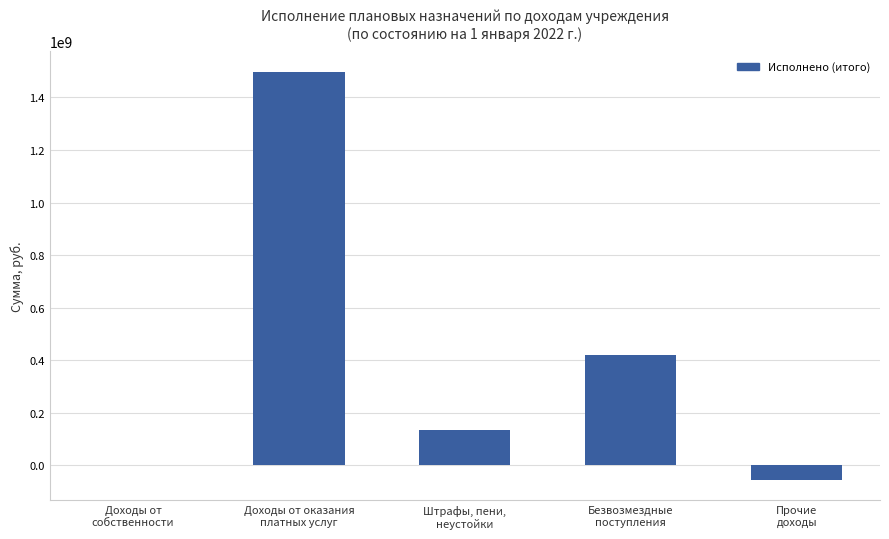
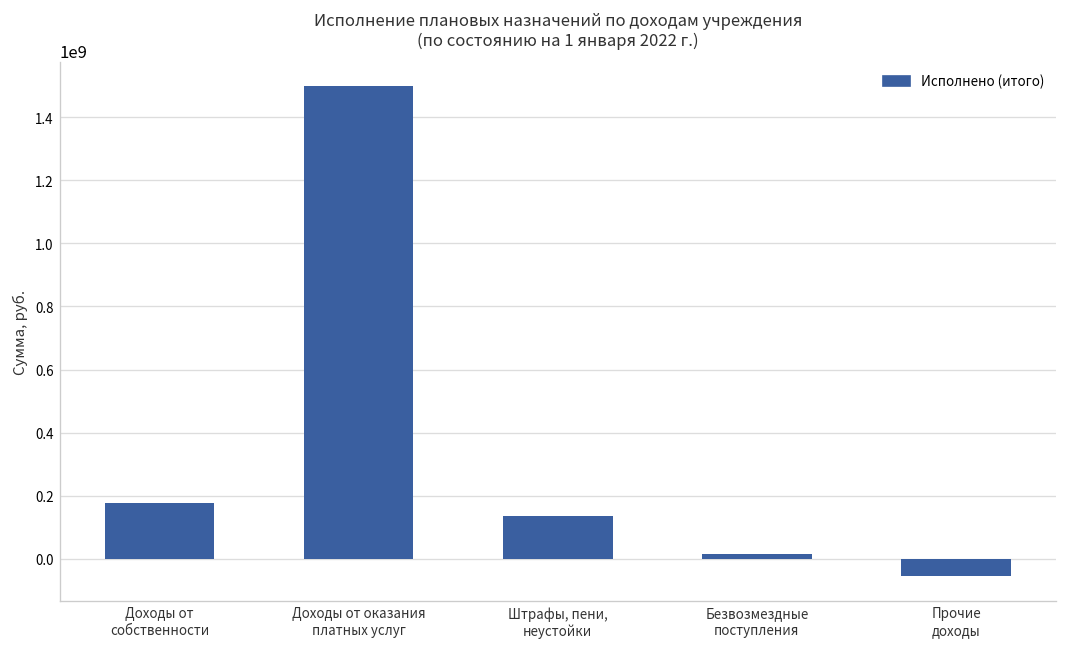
  {
-   "Доходы от собственности": 0,
+   "Доходы от собственности": 180000000,
    "Доходы от оказания платных услуг": 1500000000,
    "Штрафы, пени, неустойки": 140000000,
-   "Безвозмездные поступления": 420000000,
+   "Безвозмездные поступления": 10000000,
    "Прочие доходы": -50000000
  }
